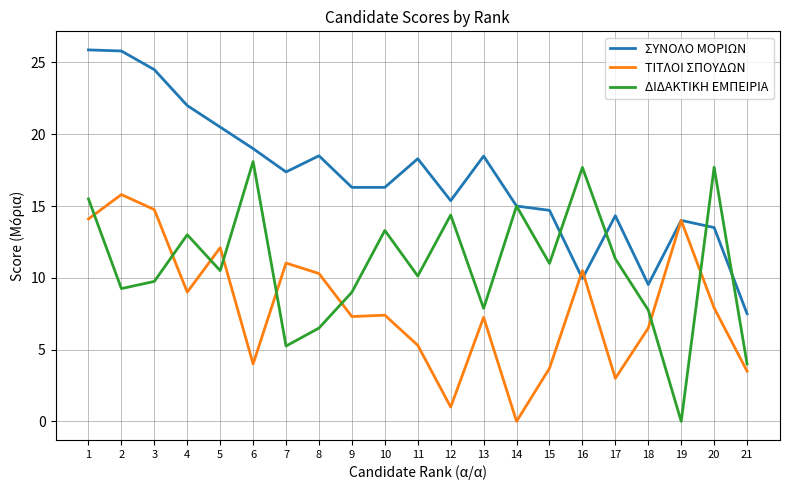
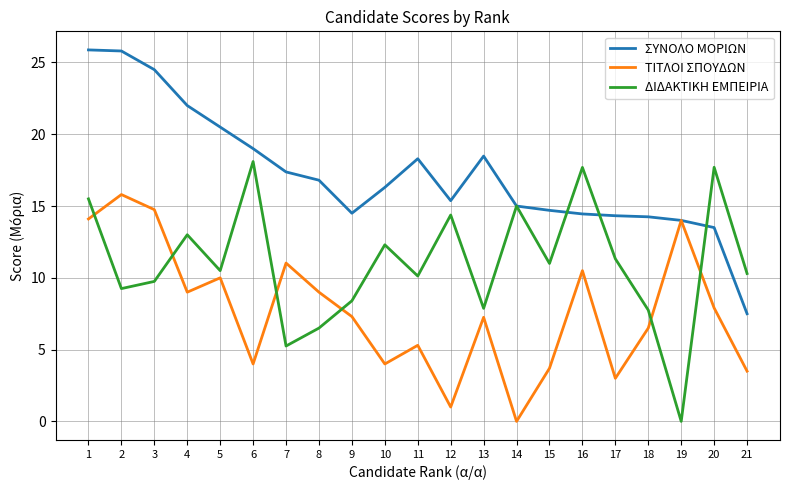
  {
    "ΣΥΝΟΛΟ ΜΟΡΙΩΝ": {
      "1": 25.9,
      "2": 25.8,
      "3": 24.5,
      "4": 22.0,
      "5": 20.5,
      "6": 19.0,
      "7": 17.4,
-     "8": 18.5,
-     "9": 16.3,
+     "8": 16.8,
+     "9": 14.5,
      "10": 16.3,
      "11": 18.3,
      "12": 15.4,
      "13": 18.5,
      "15": 14.7,
-     "16": 10.0,
+     "16": 14.5,
      "17": 14.3,
-     "18": 9.5,
+     "18": 14.3,
      "20": 13.5,
      "21": 7.5
    },
    "ΤΙΤΛΟΙ ΣΠΟΥΔΩΝ": {
      "1": 14.1,
      "2": 15.8,
      "3": 14.8,
      "4": 9.0,
-     "5": 12.1,
+     "5": 10.0,
      "6": 4.0,
      "7": 11.0,
-     "8": 10.3,
+     "8": 9.0,
      "9": 7.3,
-     "10": 7.4,
+     "10": 4.0,
      "11": 5.3,
      "12": 1.0,
      "13": 7.3,
      "14": 0.0,
      "15": 3.7,
      "16": 10.5,
      "17": 3.0,
      "18": 6.5,
      "20": 7.9,
      "21": 3.5
    },
    "ΔΙΔΑΚΤΙΚΗ ΕΜΠΕΙΡΙΑ": {
      "1": 15.5,
      "2": 9.3,
      "3": 9.8,
      "4": 13.0,
      "5": 10.5,
      "6": 18.1,
      "7": 5.3,
      "8": 6.5,
-     "9": 9.0,
-     "10": 13.3,
+     "9": 8.4,
+     "10": 12.3,
      "11": 10.1,
      "12": 14.4,
      "13": 7.9,
      "15": 11.0,
      "16": 17.7,
      "17": 11.3,
      "18": 7.8,
      "19": 0.0,
      "20": 17.7,
-     "21": 4.0
+     "21": 10.3
    }
  }
